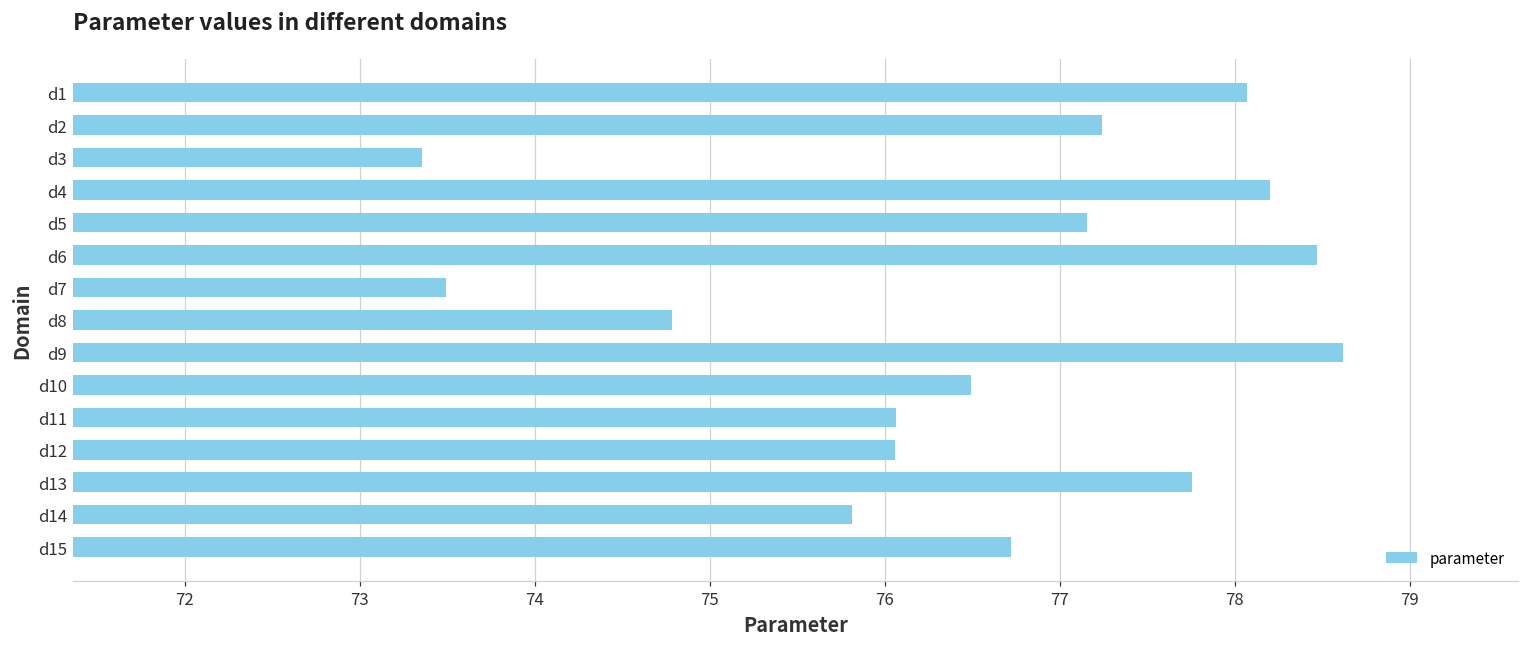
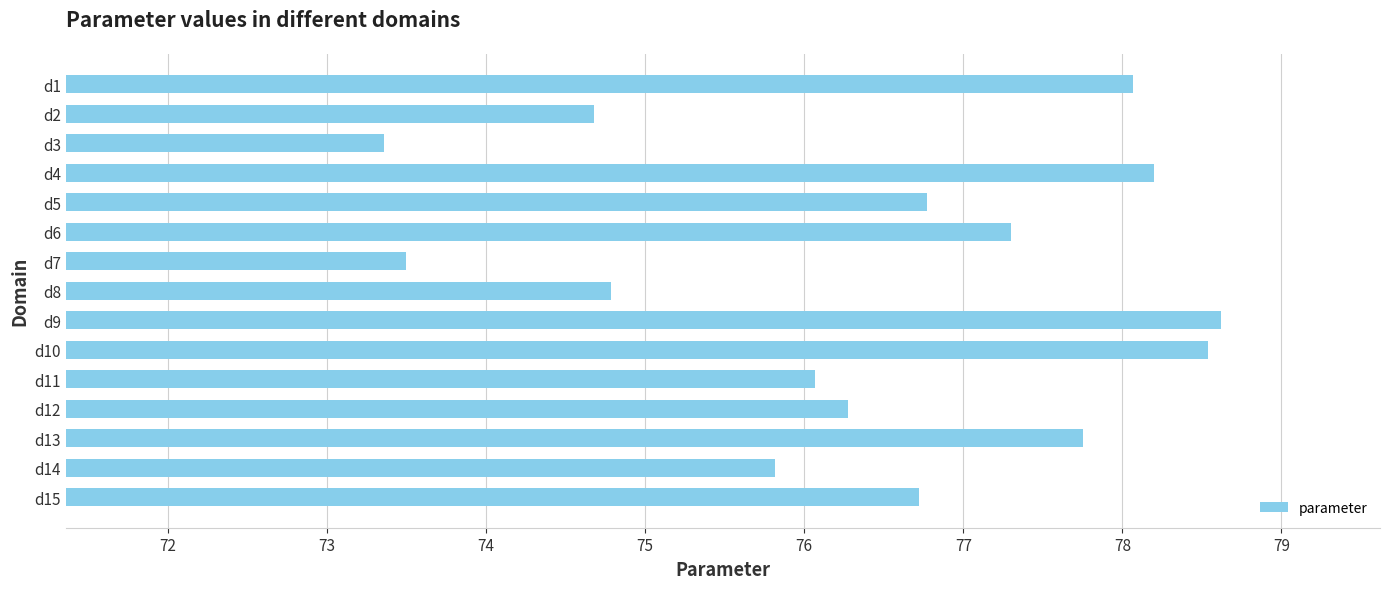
  {
    "d1": 78.07,
-   "d2": 77.24,
+   "d2": 74.68,
    "d3": 73.36,
    "d4": 78.20,
-   "d5": 77.15,
-   "d6": 78.47,
+   "d5": 76.77,
+   "d6": 77.30,
    "d7": 73.50,
    "d8": 74.78,
    "d9": 78.62,
-   "d10": 76.49,
+   "d10": 78.54,
    "d11": 76.07,
-   "d12": 76.06,
+   "d12": 76.27,
    "d13": 77.75,
    "d14": 75.81,
    "d15": 76.72
  }
